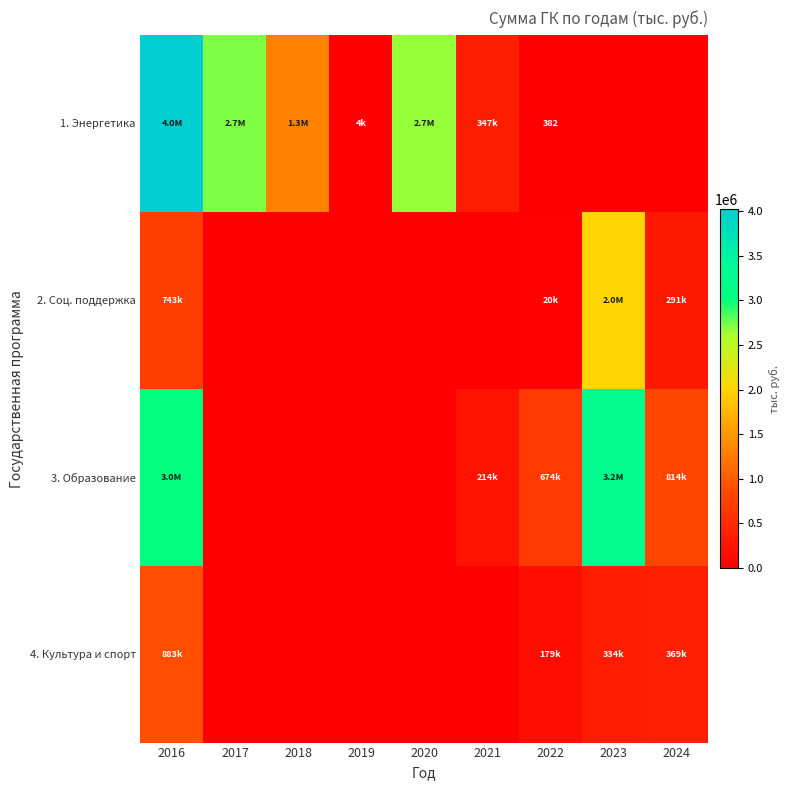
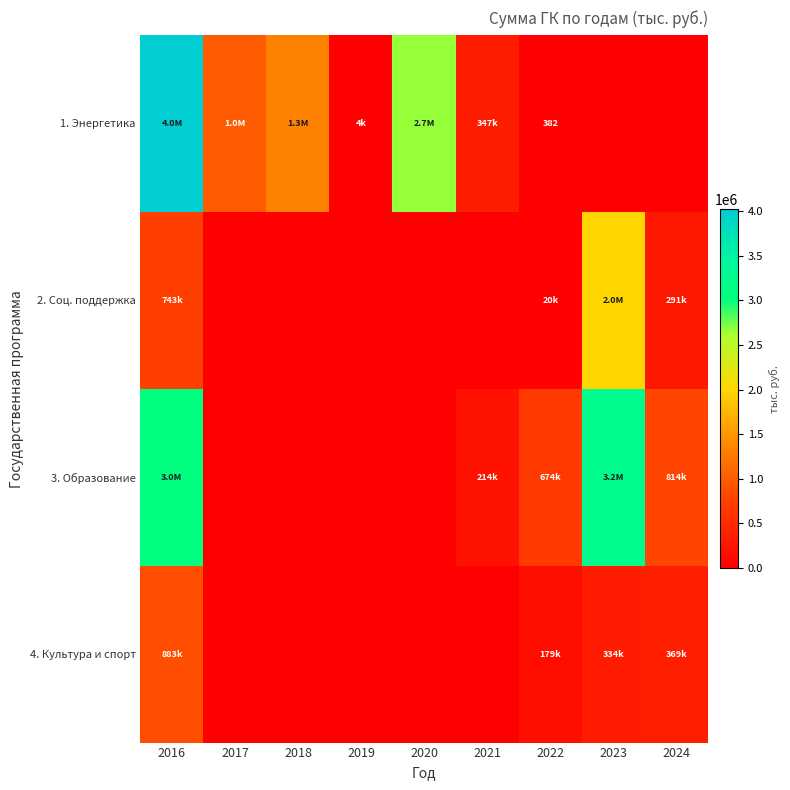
  {
    "1. Энергетика": {
      "2016": "4.0M",
-     "2017": "2.7M",
+     "2017": "1.0M",
      "2018": "1.3M",
      "2019": "4k",
      "2020": "2.7M",
      "2021": "347k",
      "2022": "382"
    },
    "2. Соц. поддержка": {
      "2016": "743k",
      "2022": "20k",
      "2023": "2.0M",
      "2024": "291k"
    },
    "3. Образование": {
      "2016": "3.0M",
      "2021": "214k",
      "2022": "674k",
      "2023": "3.2M",
      "2024": "814k"
    },
    "4. Культура и спорт": {
      "2016": "883k",
      "2022": "179k",
      "2023": "334k",
      "2024": "369k"
    }
  }
